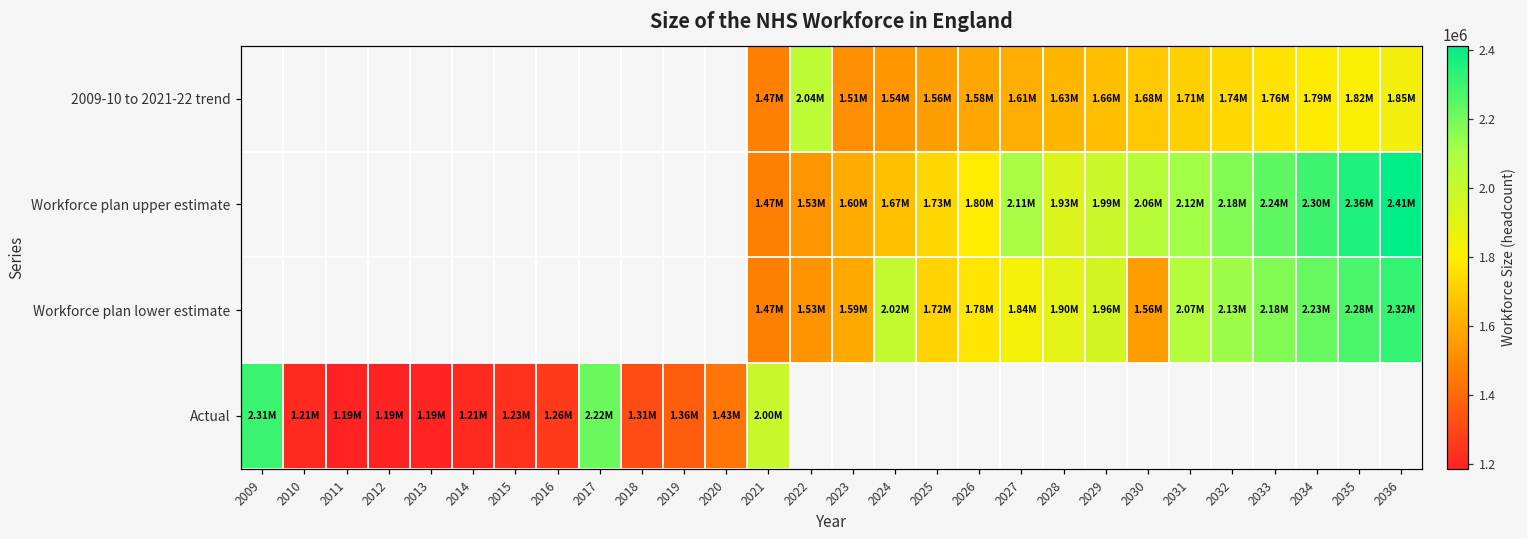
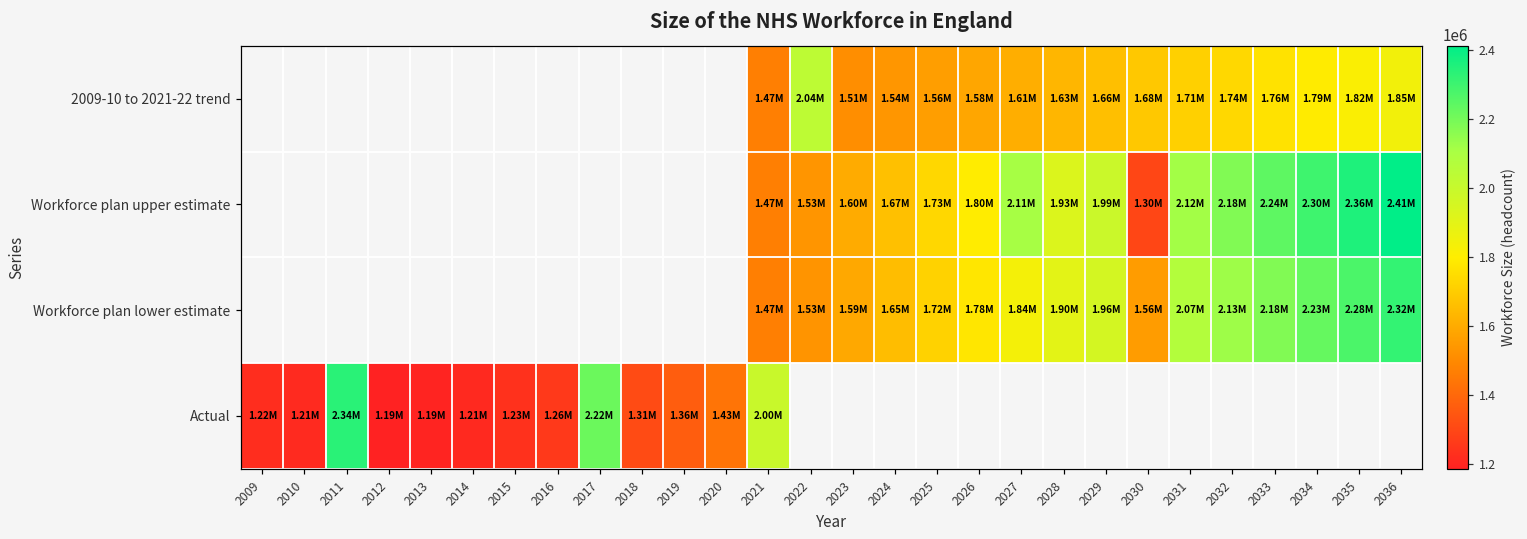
  {
    "2009-10 to 2021-22 trend": {
      "2021": "1.47M",
      "2022": "2.04M",
      "2023": "1.51M",
      "2024": "1.54M",
      "2025": "1.56M",
      "2026": "1.58M",
      "2027": "1.61M",
      "2028": "1.63M",
      "2029": "1.66M",
      "2030": "1.68M",
      "2031": "1.71M",
      "2032": "1.74M",
      "2033": "1.76M",
      "2034": "1.79M",
      "2035": "1.82M",
      "2036": "1.85M"
    },
    "Workforce plan upper estimate": {
      "2021": "1.47M",
      "2022": "1.53M",
      "2023": "1.60M",
      "2024": "1.67M",
      "2025": "1.73M",
      "2026": "1.80M",
      "2027": "2.11M",
      "2028": "1.93M",
      "2029": "1.99M",
-     "2030": "2.06M",
+     "2030": "1.30M",
      "2031": "2.12M",
      "2032": "2.18M",
      "2033": "2.24M",
      "2034": "2.30M",
      "2035": "2.36M",
      "2036": "2.41M"
    },
    "Workforce plan lower estimate": {
      "2021": "1.47M",
      "2022": "1.53M",
      "2023": "1.59M",
-     "2024": "2.02M",
+     "2024": "1.65M",
      "2025": "1.72M",
      "2026": "1.78M",
      "2027": "1.84M",
      "2028": "1.90M",
      "2029": "1.96M",
      "2030": "1.56M",
      "2031": "2.07M",
      "2032": "2.13M",
      "2033": "2.18M",
      "2034": "2.23M",
      "2035": "2.28M",
      "2036": "2.32M"
    },
    "Actual": {
-     "2009": "2.31M",
+     "2009": "1.22M",
      "2010": "1.21M",
-     "2011": "1.19M",
+     "2011": "2.34M",
      "2012": "1.19M",
      "2013": "1.19M",
      "2014": "1.21M",
      "2015": "1.23M",
      "2016": "1.26M",
      "2017": "2.22M",
      "2018": "1.31M",
      "2019": "1.36M",
      "2020": "1.43M",
      "2021": "2.00M"
    }
  }
